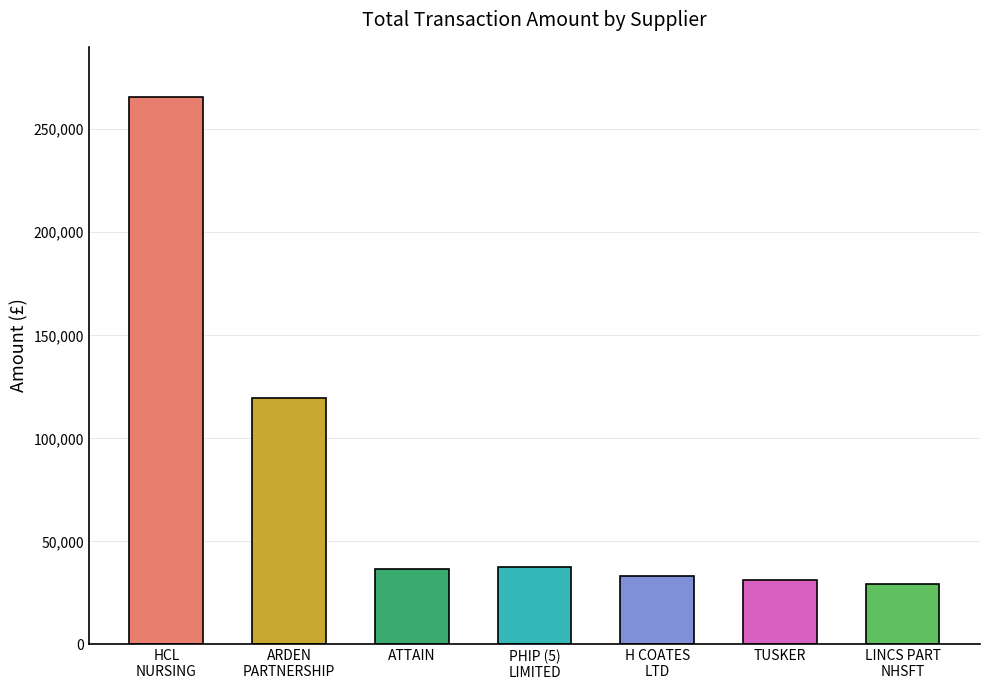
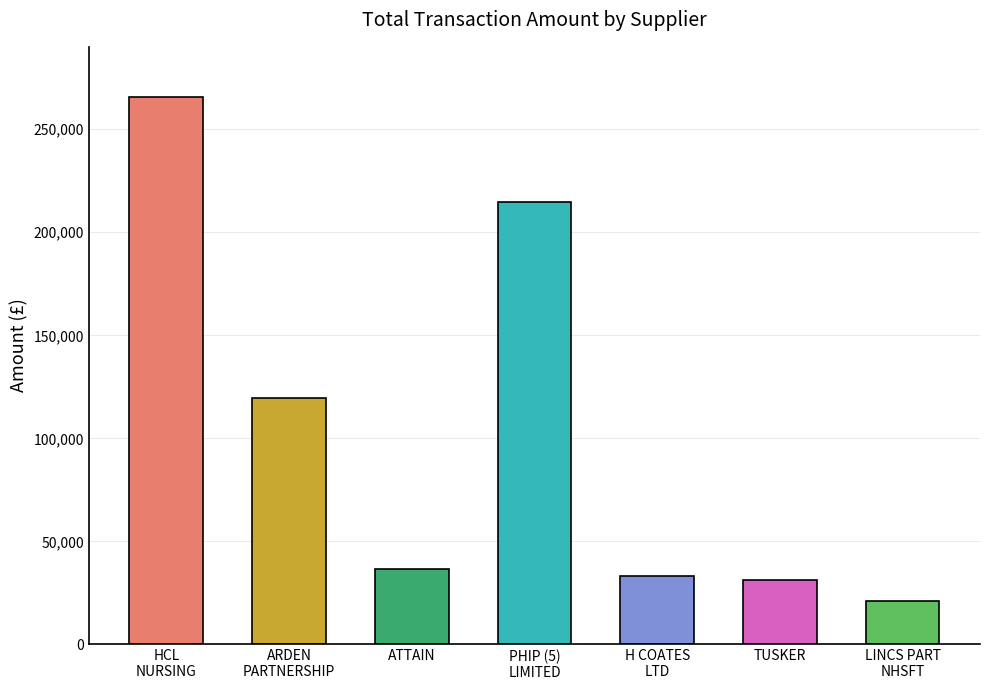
  {
    "HCL NURSING": "266,000",
    "ARDEN PARTNERSHIP": "119,000",
    "ATTAIN": "37,000",
-   "PHIP (5) LIMITED": "38,000",
+   "PHIP (5) LIMITED": "215,000",
    "H COATES LTD": "33,000",
    "TUSKER": "31,000",
-   "LINCS PART NHSFT": "29,000"
+   "LINCS PART NHSFT": "21,000"
  }
